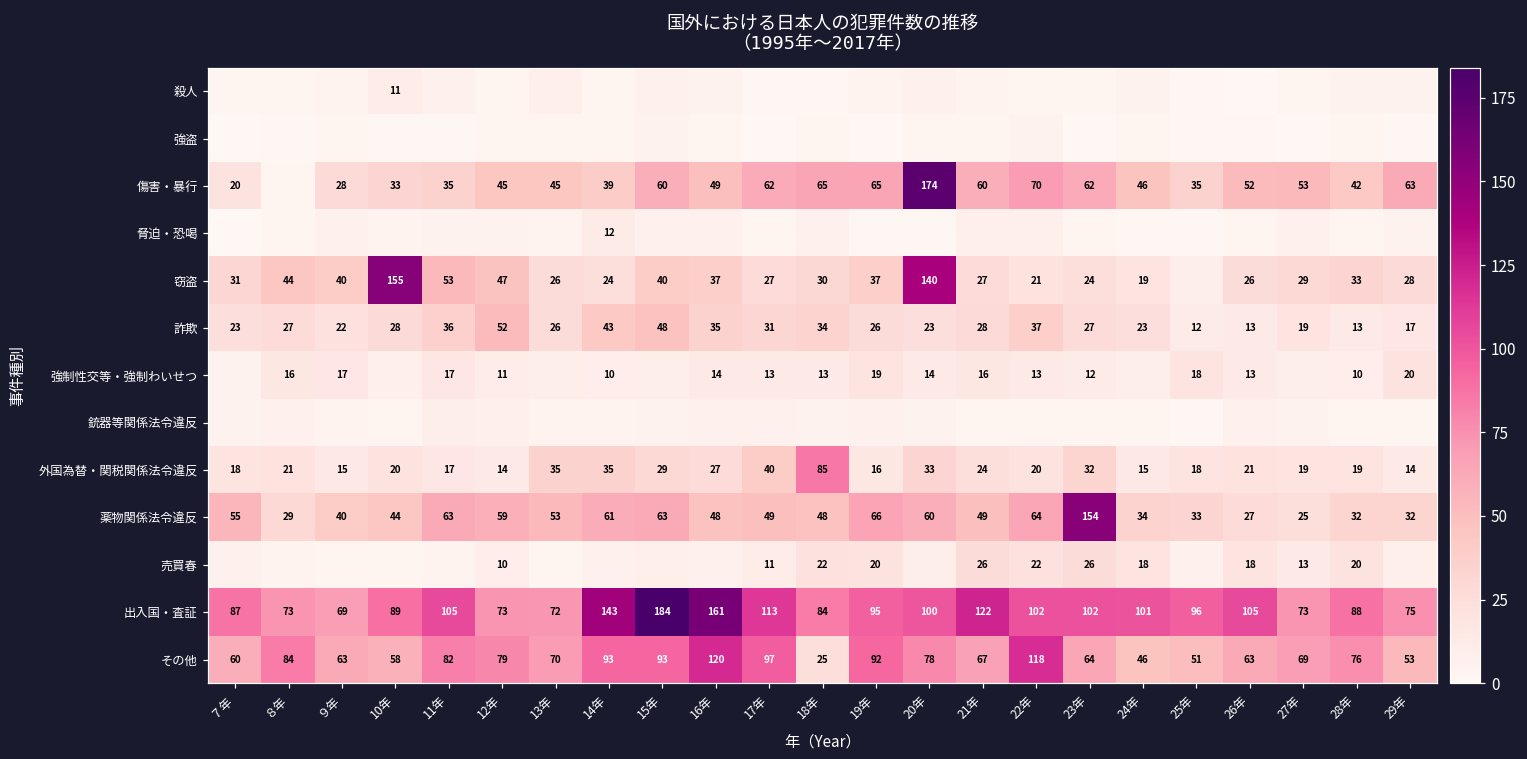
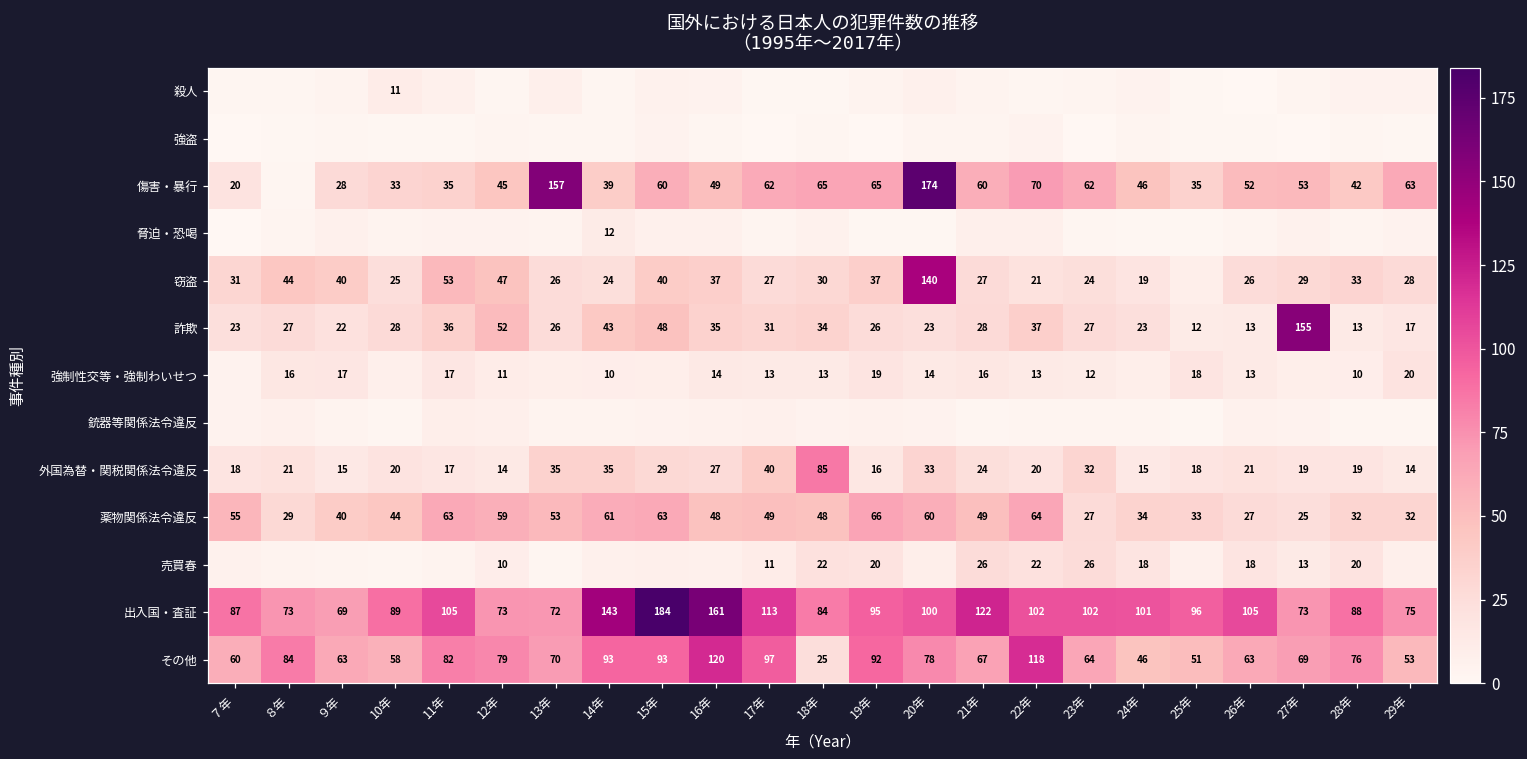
  {
    "殺人": {
      "10年": 11
    },
    "傷害・暴行": {
      "７年": 20,
      "９年": 28,
      "10年": 33,
      "11年": 35,
      "12年": 45,
-     "13年": 45,
+     "13年": 157,
      "14年": 39,
      "15年": 60,
      "16年": 49,
      "17年": 62,
      "18年": 65,
      "19年": 65,
      "20年": 174,
      "21年": 60,
      "22年": 70,
      "23年": 62,
      "24年": 46,
      "25年": 35,
      "26年": 52,
      "27年": 53,
      "28年": 42,
      "29年": 63
    },
    "脅迫・恐喝": {
      "14年": 12
    },
    "窃盗": {
      "７年": 31,
      "８年": 44,
      "９年": 40,
-     "10年": 155,
+     "10年": 25,
      "11年": 53,
      "12年": 47,
      "13年": 26,
      "14年": 24,
      "15年": 40,
      "16年": 37,
      "17年": 27,
      "18年": 30,
      "19年": 37,
      "20年": 140,
      "21年": 27,
      "22年": 21,
      "23年": 24,
      "24年": 19,
      "26年": 26,
      "27年": 29,
      "28年": 33,
      "29年": 28
    },
    "詐欺": {
      "７年": 23,
      "８年": 27,
      "９年": 22,
      "10年": 28,
      "11年": 36,
      "12年": 52,
      "13年": 26,
      "14年": 43,
      "15年": 48,
      "16年": 35,
      "17年": 31,
      "18年": 34,
      "19年": 26,
      "20年": 23,
      "21年": 28,
      "22年": 37,
      "23年": 27,
      "24年": 23,
      "25年": 12,
      "26年": 13,
-     "27年": 19,
+     "27年": 155,
      "28年": 13,
      "29年": 17
    },
    "強制性交等・強制わいせつ": {
      "８年": 16,
      "９年": 17,
      "11年": 17,
      "12年": 11,
      "14年": 10,
      "16年": 14,
      "17年": 13,
      "18年": 13,
      "19年": 19,
      "20年": 14,
      "21年": 16,
      "22年": 13,
      "23年": 12,
      "25年": 18,
      "26年": 13,
      "28年": 10,
      "29年": 20
    },
    "外国為替・関税関係法令違反": {
      "７年": 18,
      "８年": 21,
      "９年": 15,
      "10年": 20,
      "11年": 17,
      "12年": 14,
      "13年": 35,
      "14年": 35,
      "15年": 29,
      "16年": 27,
      "17年": 40,
      "18年": 85,
      "19年": 16,
      "20年": 33,
      "21年": 24,
      "22年": 20,
      "23年": 32,
      "24年": 15,
      "25年": 18,
      "26年": 21,
      "27年": 19,
      "28年": 19,
      "29年": 14
    },
    "薬物関係法令違反": {
      "７年": 55,
      "８年": 29,
      "９年": 40,
      "10年": 44,
      "11年": 63,
      "12年": 59,
      "13年": 53,
      "14年": 61,
      "15年": 63,
      "16年": 48,
      "17年": 49,
      "18年": 48,
      "19年": 66,
      "20年": 60,
      "21年": 49,
      "22年": 64,
-     "23年": 154,
+     "23年": 27,
      "24年": 34,
      "25年": 33,
      "26年": 27,
      "27年": 25,
      "28年": 32,
      "29年": 32
    },
    "売買春": {
      "12年": 10,
      "17年": 11,
      "18年": 22,
      "19年": 20,
      "21年": 26,
      "22年": 22,
      "23年": 26,
      "24年": 18,
      "26年": 18,
      "27年": 13,
      "28年": 20
    },
    "出入国・査証": {
      "７年": 87,
      "８年": 73,
      "９年": 69,
      "10年": 89,
      "11年": 105,
      "12年": 73,
      "13年": 72,
      "14年": 143,
      "15年": 184,
      "16年": 161,
      "17年": 113,
      "18年": 84,
      "19年": 95,
      "20年": 100,
      "21年": 122,
      "22年": 102,
      "23年": 102,
      "24年": 101,
      "25年": 96,
      "26年": 105,
      "27年": 73,
      "28年": 88,
      "29年": 75
    },
    "その他": {
      "７年": 60,
      "８年": 84,
      "９年": 63,
      "10年": 58,
      "11年": 82,
      "12年": 79,
      "13年": 70,
      "14年": 93,
      "15年": 93,
      "16年": 120,
      "17年": 97,
      "18年": 25,
      "19年": 92,
      "20年": 78,
      "21年": 67,
      "22年": 118,
      "23年": 64,
      "24年": 46,
      "25年": 51,
      "26年": 63,
      "27年": 69,
      "28年": 76,
      "29年": 53
    }
  }
